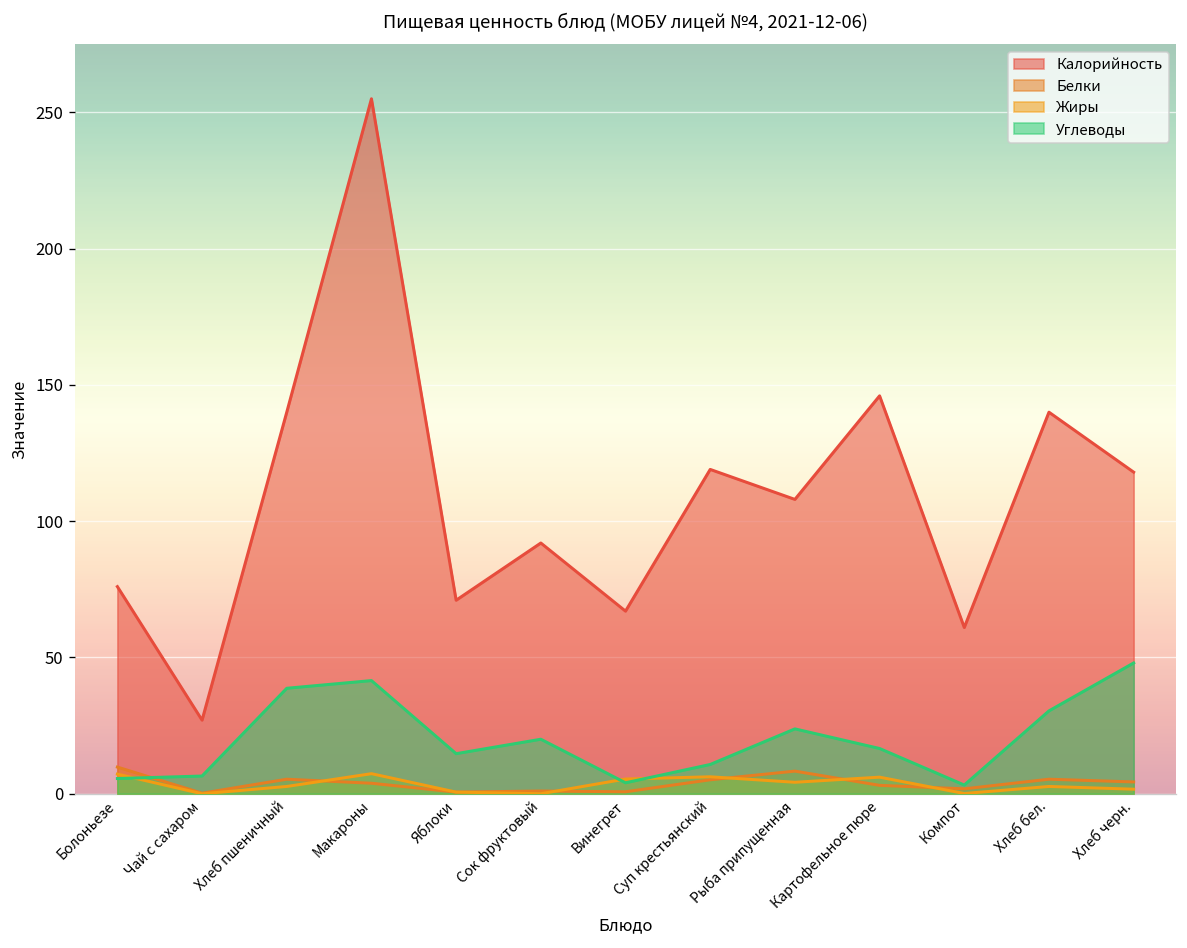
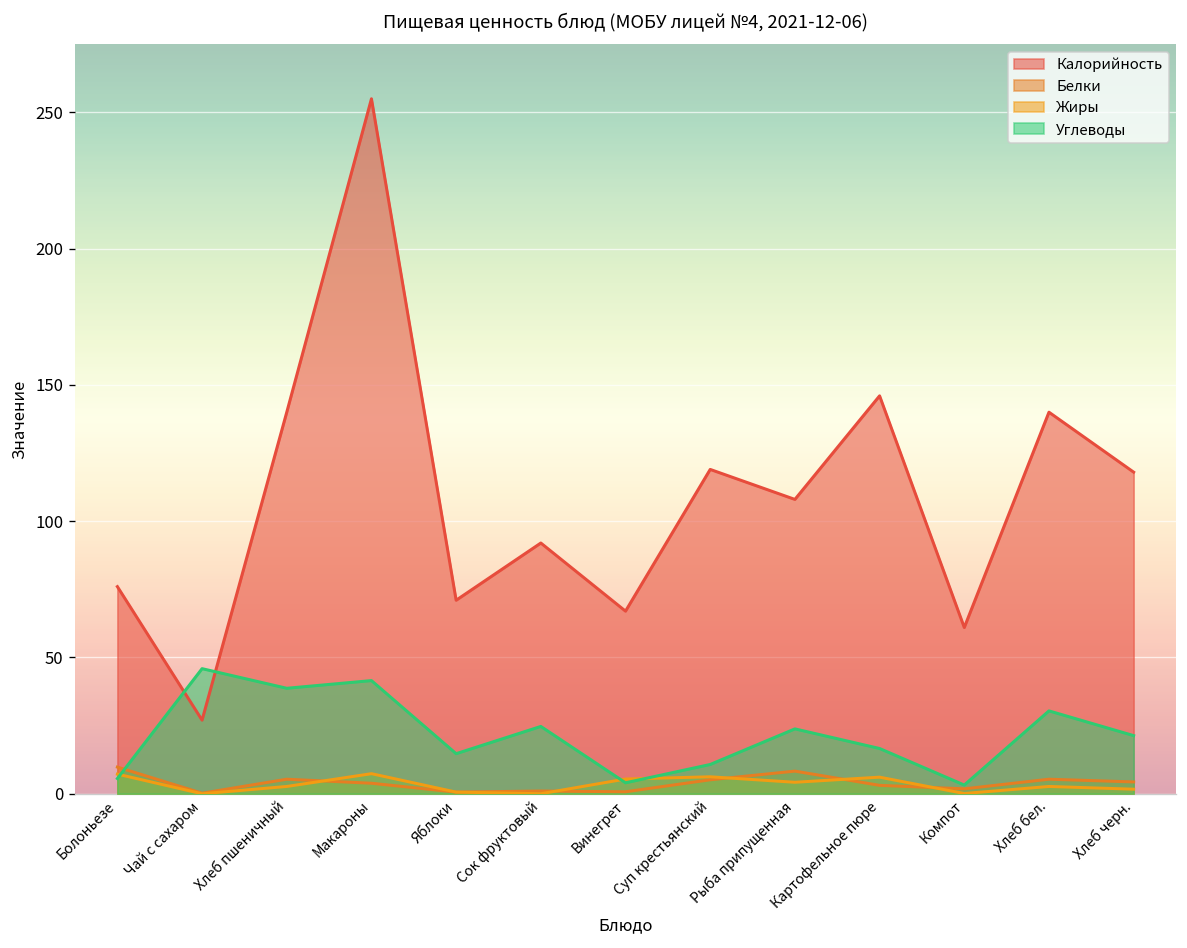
  {
    "Углеводы": {
      "Болоньезе": 6,
-     "Чай с сахаром": 7,
+     "Чай с сахаром": 46,
      "Хлеб пшеничный": 39,
      "Макароны": 42,
      "Яблоки": 15,
-     "Сок фруктовый": 20,
+     "Сок фруктовый": 25,
      "Винегрет": 4,
      "Суп крестьянский": 11,
      "Рыба припущенная": 24,
      "Картофельное пюре": 17,
      "Компот": 3,
      "Хлеб бел.": 30,
-     "Хлеб черн.": 48
+     "Хлеб черн.": 21
    }
  }
